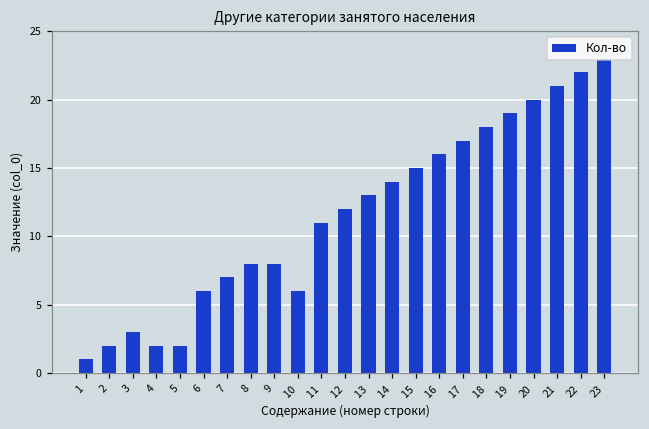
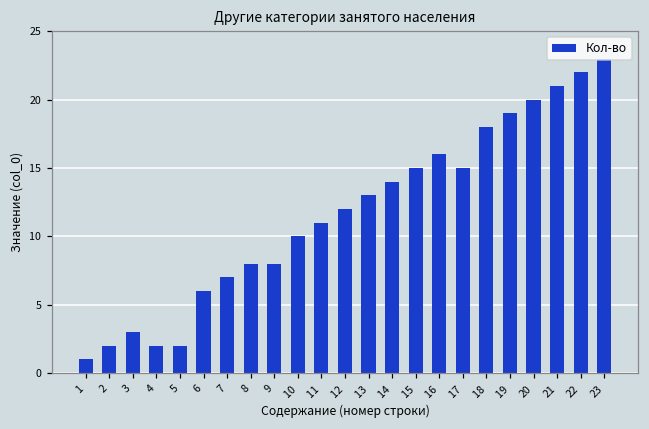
  {
    "1": 1,
    "2": 2,
    "3": 3,
    "4": 2,
    "5": 2,
    "6": 6,
    "7": 7,
    "8": 8,
    "9": 8,
-   "10": 6,
+   "10": 10,
    "11": 11,
    "12": 12,
    "13": 13,
    "14": 14,
    "15": 15,
    "16": 16,
-   "17": 17,
+   "17": 15,
    "18": 18,
    "19": 19,
    "20": 20,
    "21": 21,
    "22": 22,
    "23": 23
  }
